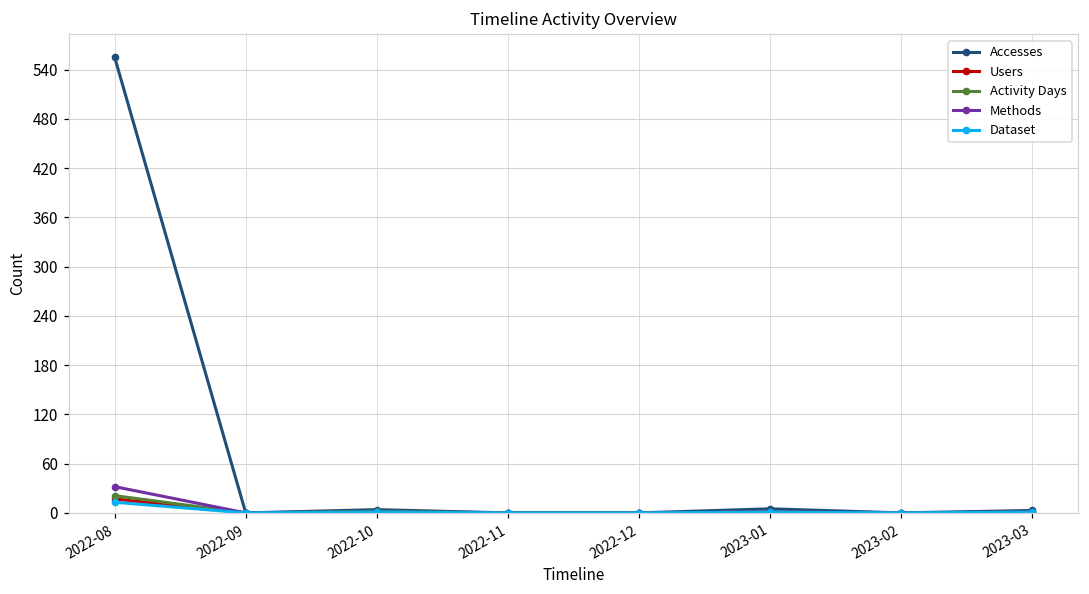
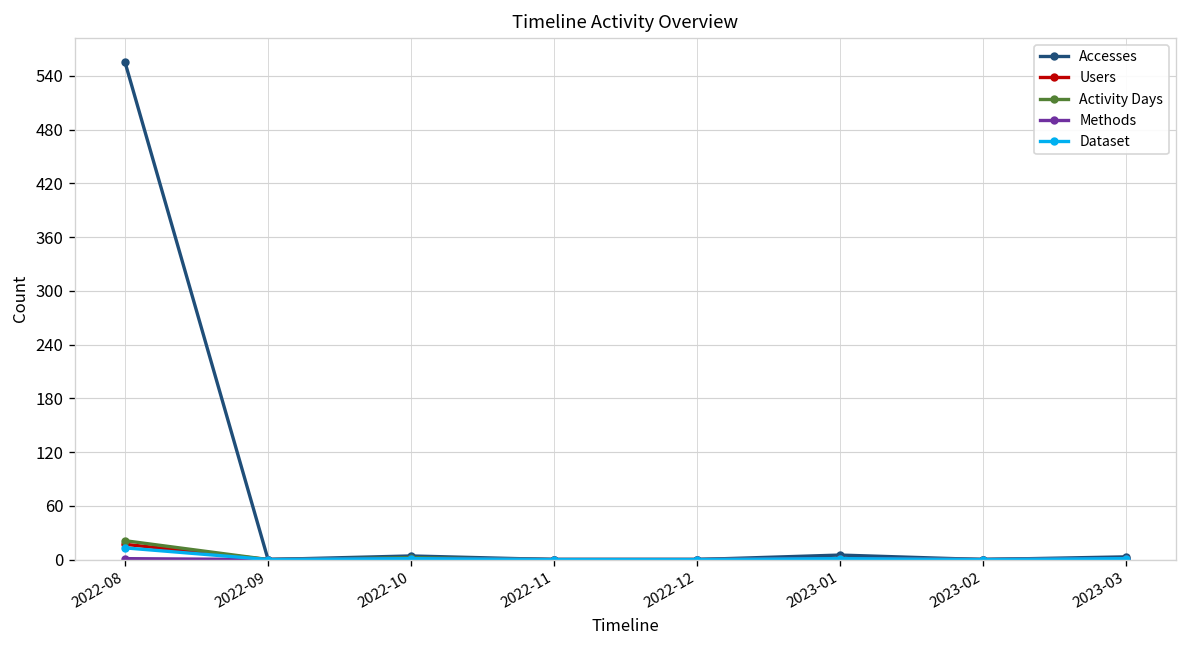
  {
    "Accesses": {
      "2022-08": 560,
      "2023-01": 10
    },
    "Users": {
      "2022-08": 20
    },
    "Activity Days": {
      "2022-08": 20
    },
    "Methods": {
-     "2022-08": 30
+     "2022-08": 0
    },
    "Dataset": {
      "2022-08": 10
    }
  }
